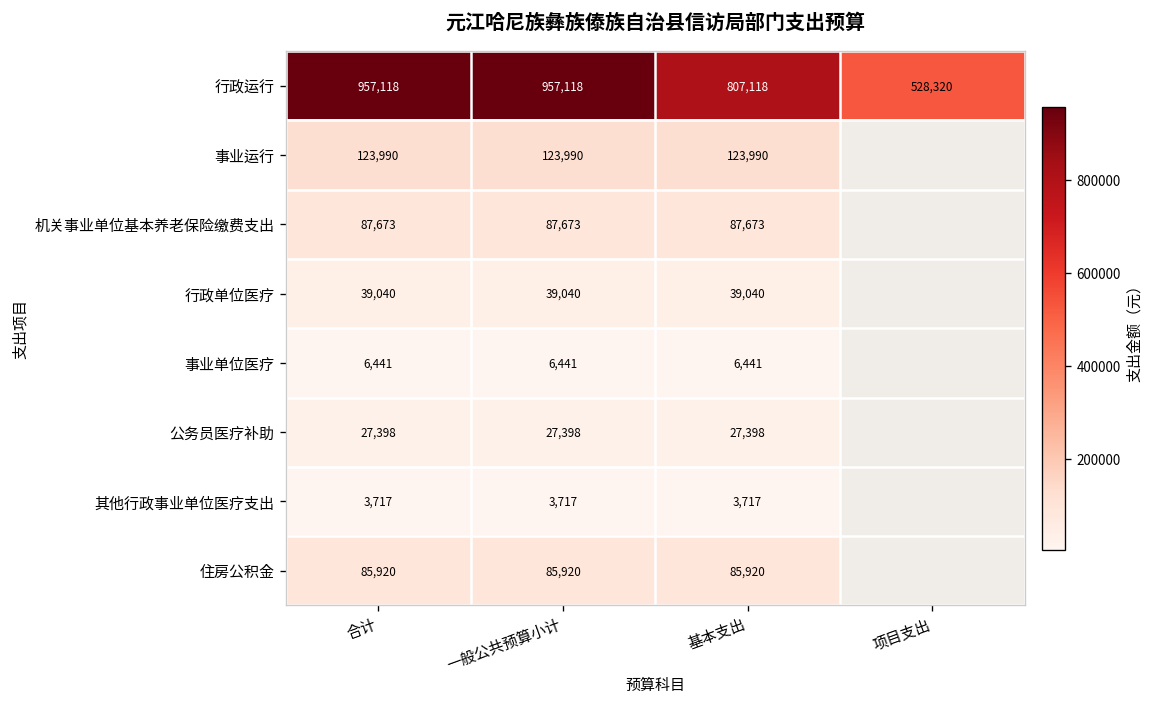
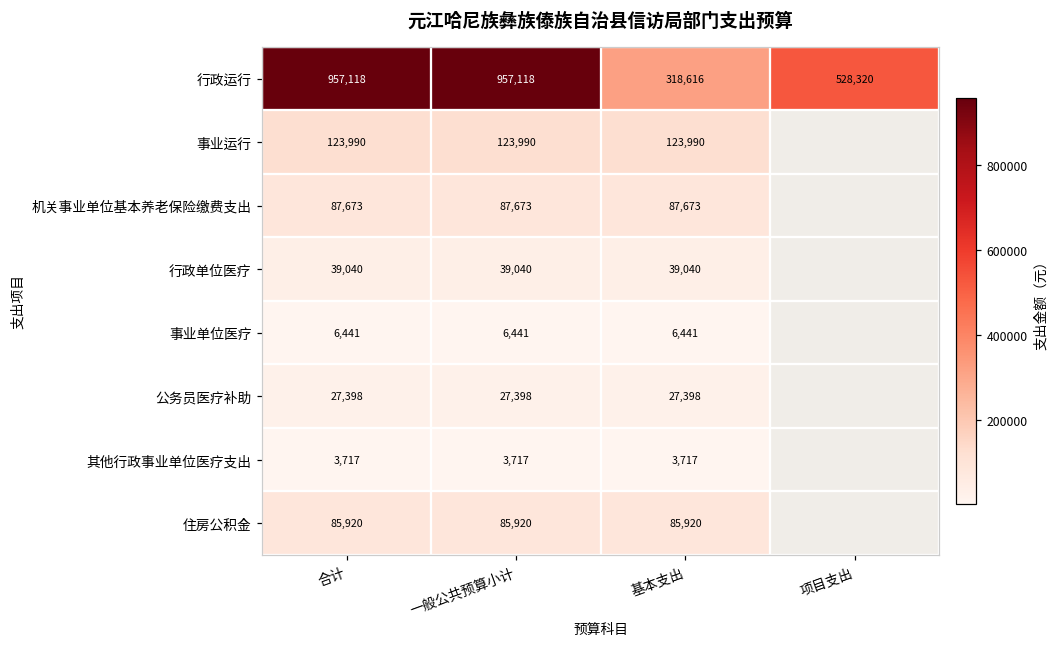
  {
    "行政运行": {
      "合计": "957,118",
      "一般公共预算小计": "957,118",
-     "基本支出": "807,118",
+     "基本支出": "318,616",
      "项目支出": "528,320"
    },
    "事业运行": {
      "合计": "123,990",
      "一般公共预算小计": "123,990",
      "基本支出": "123,990"
    },
    "机关事业单位基本养老保险缴费支出": {
      "合计": "87,673",
      "一般公共预算小计": "87,673",
      "基本支出": "87,673"
    },
    "行政单位医疗": {
      "合计": "39,040",
      "一般公共预算小计": "39,040",
      "基本支出": "39,040"
    },
    "事业单位医疗": {
      "合计": "6,441",
      "一般公共预算小计": "6,441",
      "基本支出": "6,441"
    },
    "公务员医疗补助": {
      "合计": "27,398",
      "一般公共预算小计": "27,398",
      "基本支出": "27,398"
    },
    "其他行政事业单位医疗支出": {
      "合计": "3,717",
      "一般公共预算小计": "3,717",
      "基本支出": "3,717"
    },
    "住房公积金": {
      "合计": "85,920",
      "一般公共预算小计": "85,920",
      "基本支出": "85,920"
    }
  }
